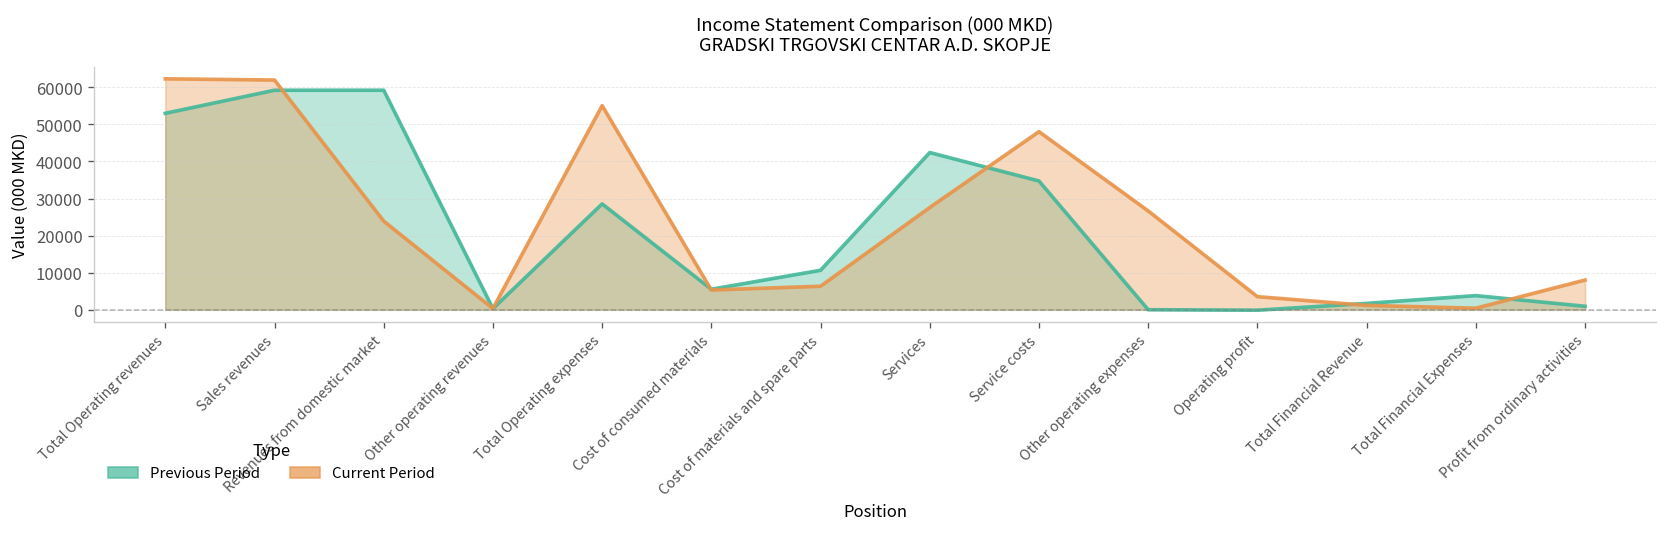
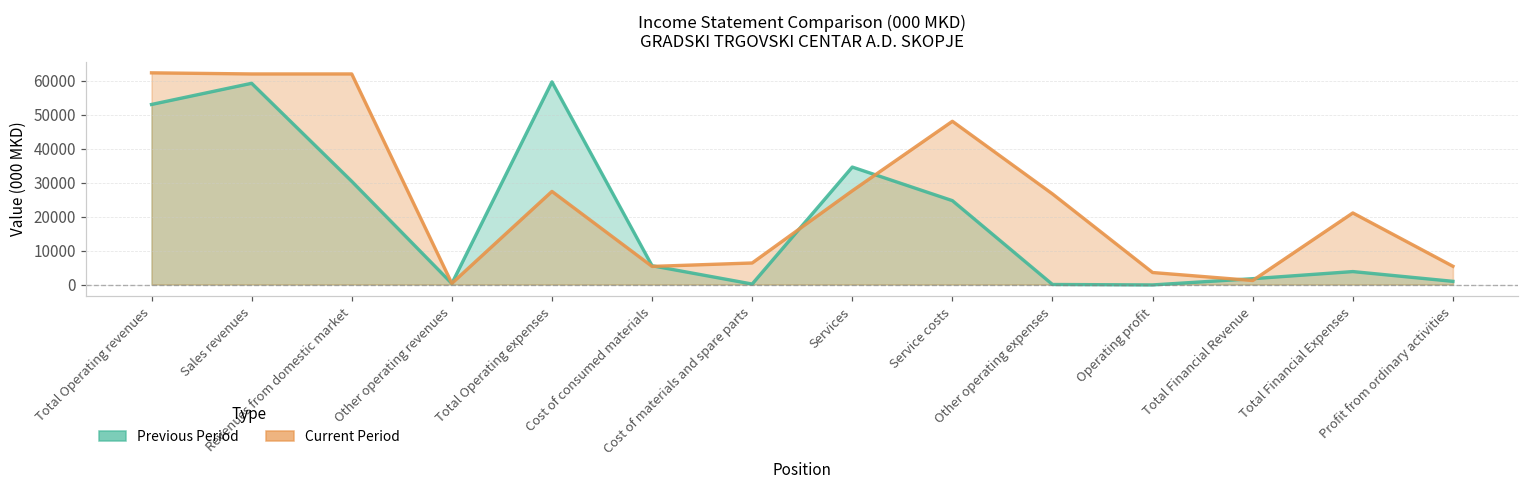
  {
    "Previous Period": {
      "Total Operating revenues": 53000,
      "Sales revenues": 59000,
-     "Revenues from domestic market": 59000,
-     "Total Operating expenses": 29000,
-     "Cost of materials and spare parts": 11000,
-     "Services": 42000,
-     "Service costs": 35000,
+     "Revenues from domestic market": 30000,
+     "Total Operating expenses": 60000,
+     "Cost of materials and spare parts": 0,
+     "Services": 35000,
+     "Service costs": 25000,
      "Other operating expenses": 0,
      "Operating profit": 0,
      "Total Financial Expenses": 4000,
      "Profit from ordinary activities": 1000
    },
    "Current Period": {
      "Total Operating revenues": 62000,
      "Sales revenues": 62000,
-     "Revenues from domestic market": 24000,
-     "Total Operating expenses": 55000,
+     "Revenues from domestic market": 62000,
+     "Total Operating expenses": 27000,
      "Cost of materials and spare parts": 6000,
      "Services": 28000,
      "Service costs": 48000,
      "Other operating expenses": 27000,
      "Operating profit": 4000,
-     "Total Financial Expenses": 0,
-     "Profit from ordinary activities": 8000
+     "Total Financial Expenses": 21000,
+     "Profit from ordinary activities": 5000
    }
  }
